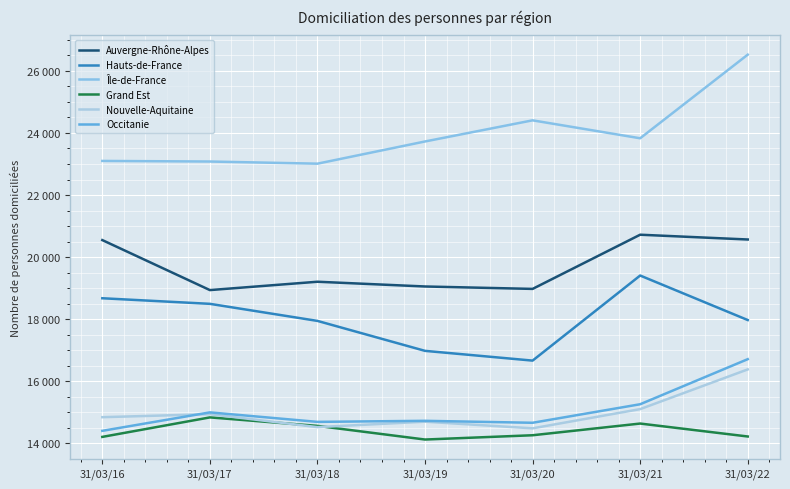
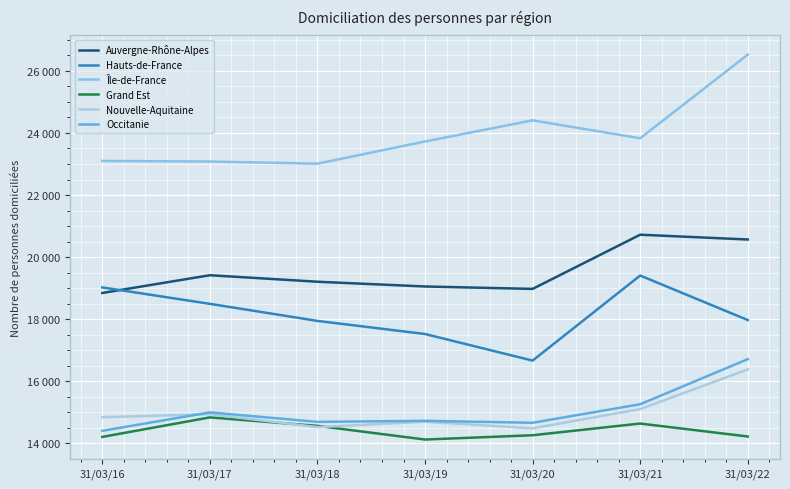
  {
    "Auvergne-Rhône-Alpes": {
-     "31/03/16": 20500,
-     "31/03/17": 18900,
+     "31/03/16": 18800,
+     "31/03/17": 19400,
      "31/03/18": 19200,
      "31/03/19": 19100,
      "31/03/20": 19000,
      "31/03/21": 20700,
      "31/03/22": 20600
    },
    "Hauts-de-France": {
-     "31/03/16": 18700,
+     "31/03/16": 19000,
      "31/03/17": 18500,
      "31/03/18": 17900,
-     "31/03/19": 17000,
+     "31/03/19": 17500,
      "31/03/20": 16700,
      "31/03/21": 19400,
      "31/03/22": 18000
    },
    "Grand Est": {
      "31/03/16": 14200,
      "31/03/17": 14800,
      "31/03/19": 14100,
      "31/03/20": 14300,
      "31/03/21": 14600,
      "31/03/22": 14200
    }
  }
